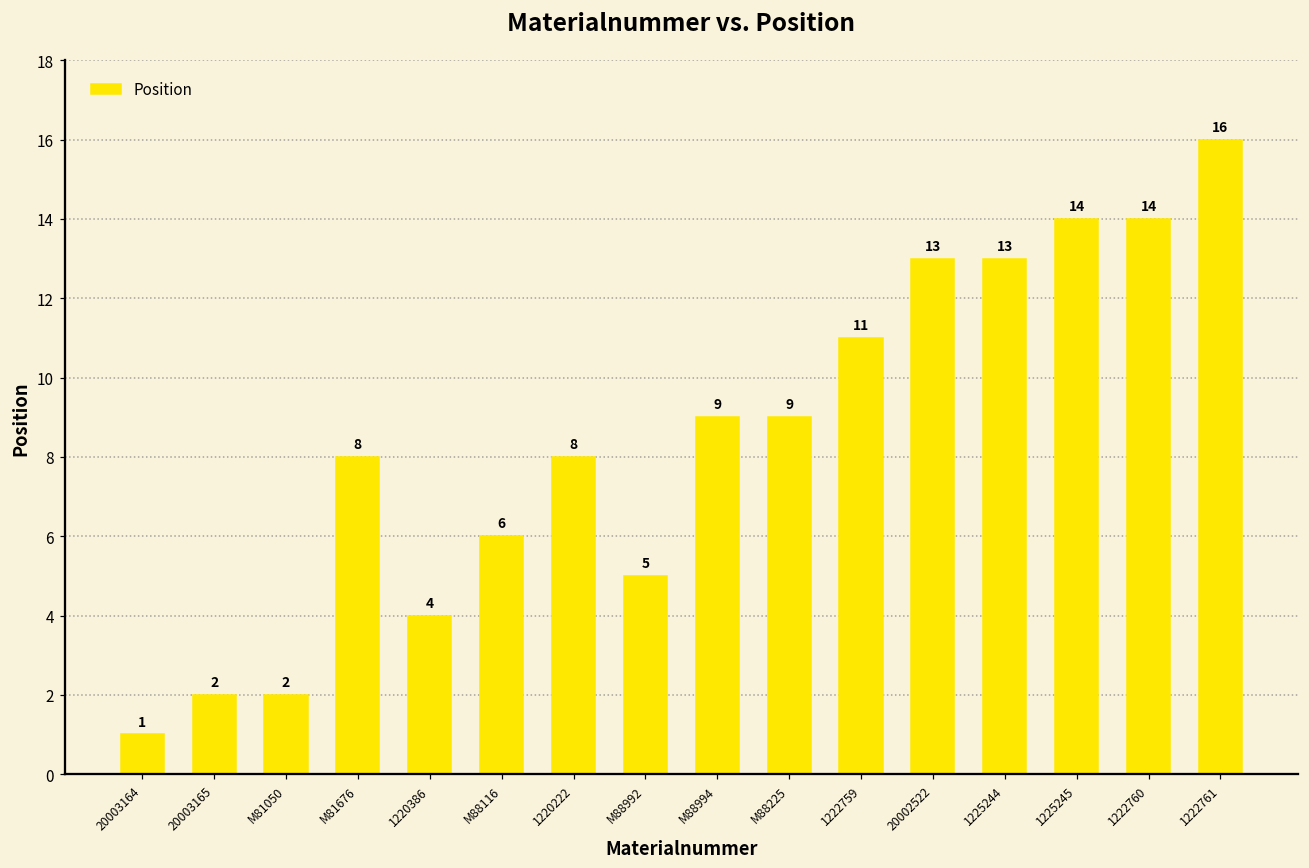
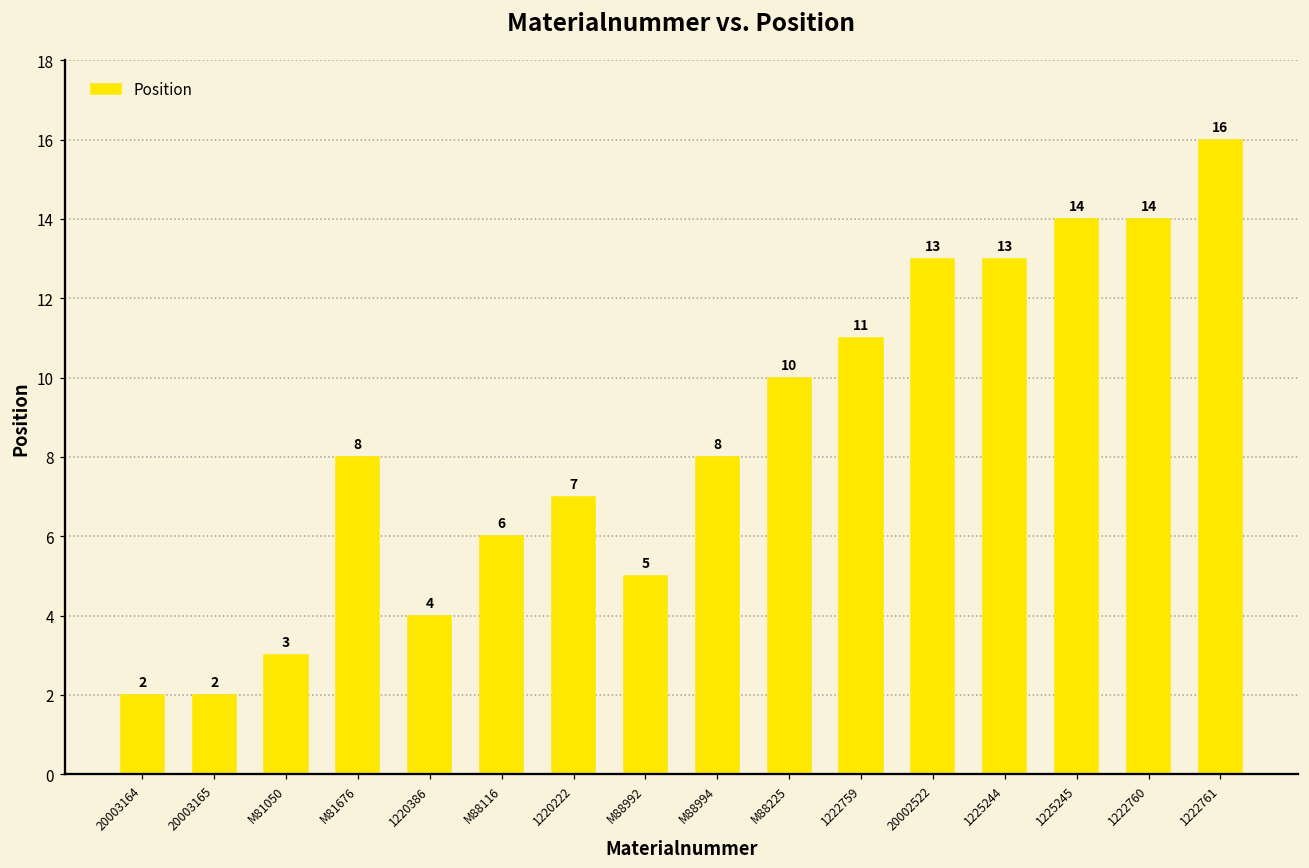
  {
-   "20003164": 1,
+   "20003164": 2,
    "20003165": 2,
-   "M81050": 2,
+   "M81050": 3,
    "M81676": 8,
    "1220386": 4,
    "M88116": 6,
-   "1220222": 8,
+   "1220222": 7,
    "M88992": 5,
-   "M88994": 9,
-   "M88225": 9,
+   "M88994": 8,
+   "M88225": 10,
    "1222759": 11,
    "20002522": 13,
    "1225244": 13,
    "1225245": 14,
    "1222760": 14,
    "1222761": 16
  }
